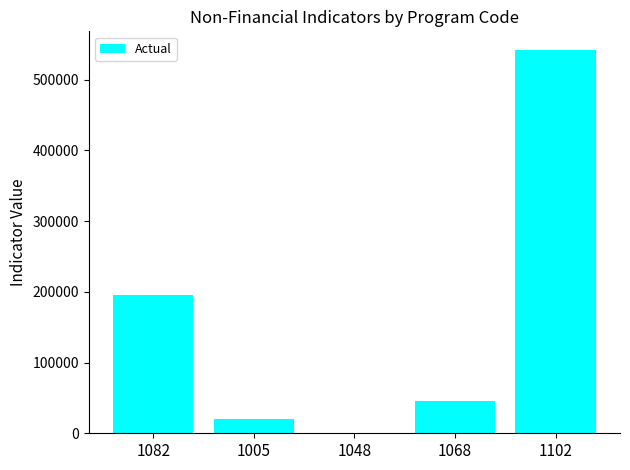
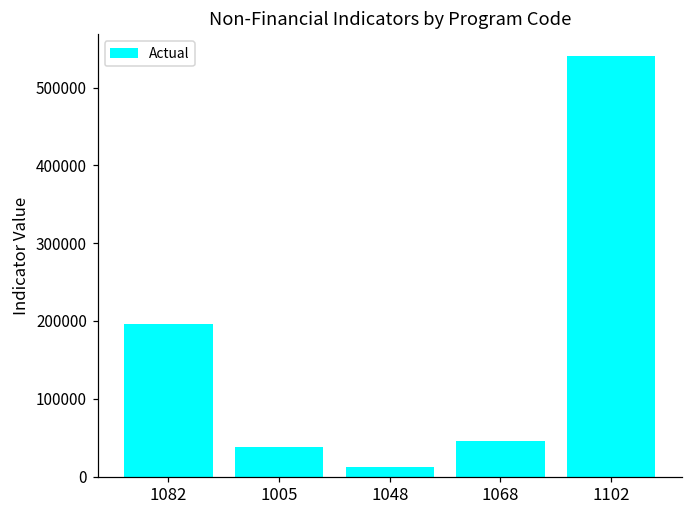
  {
    "1082": 200000,
-   "1005": 20000,
-   "1048": 0,
+   "1005": 40000,
+   "1048": 10000,
    "1068": 50000,
    "1102": 540000
  }
